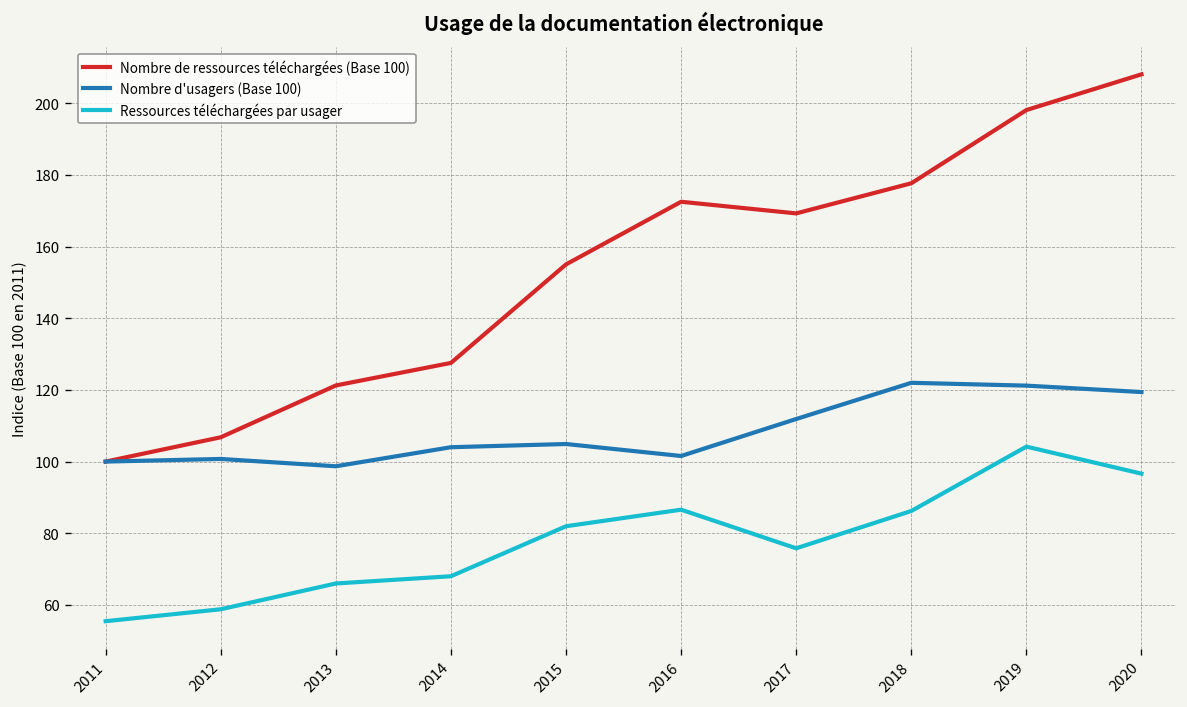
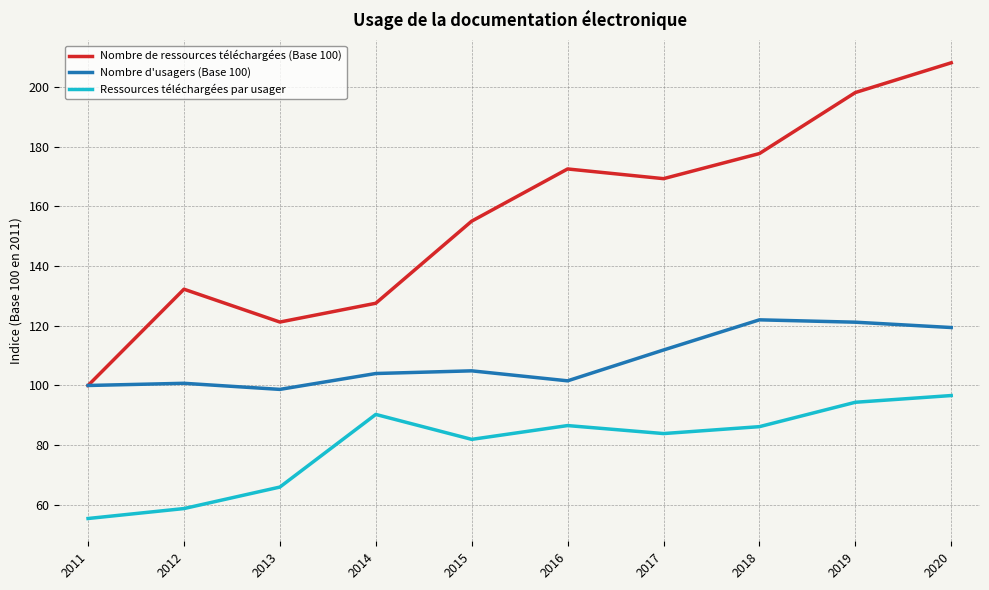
  {
    "Nombre de ressources téléchargées (Base 100)": {
-     "2012": 107,
+     "2012": 132,
      "2013": 121,
      "2014": 128,
      "2015": 155,
      "2016": 173,
      "2017": 169,
      "2018": 178,
      "2019": 198,
      "2020": 208
    },
    "Nombre d'usagers (Base 100)": {
      "2012": 101,
      "2013": 99,
      "2014": 104,
      "2015": 105,
      "2016": 102,
      "2017": 112,
      "2018": 122,
      "2019": 121,
      "2020": 119
    },
    "Ressources téléchargées par usager": {
      "2011": 55,
      "2012": 59,
      "2013": 66,
-     "2014": 68,
+     "2014": 90,
      "2015": 82,
      "2016": 87,
-     "2017": 76,
+     "2017": 84,
      "2018": 86,
-     "2019": 104,
+     "2019": 94,
      "2020": 97
    }
  }
